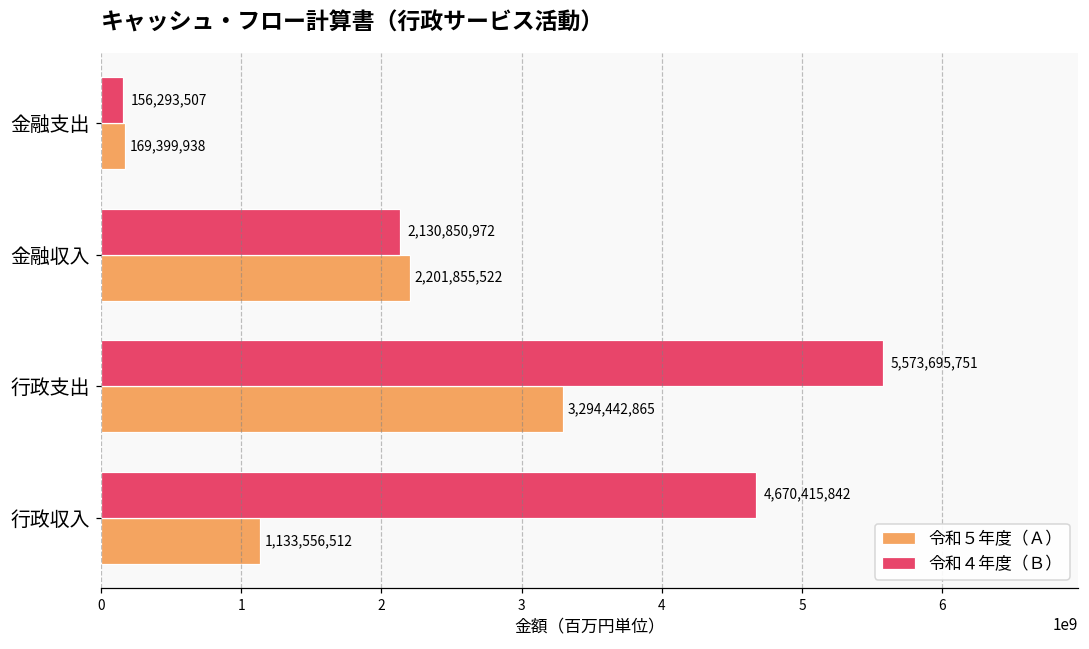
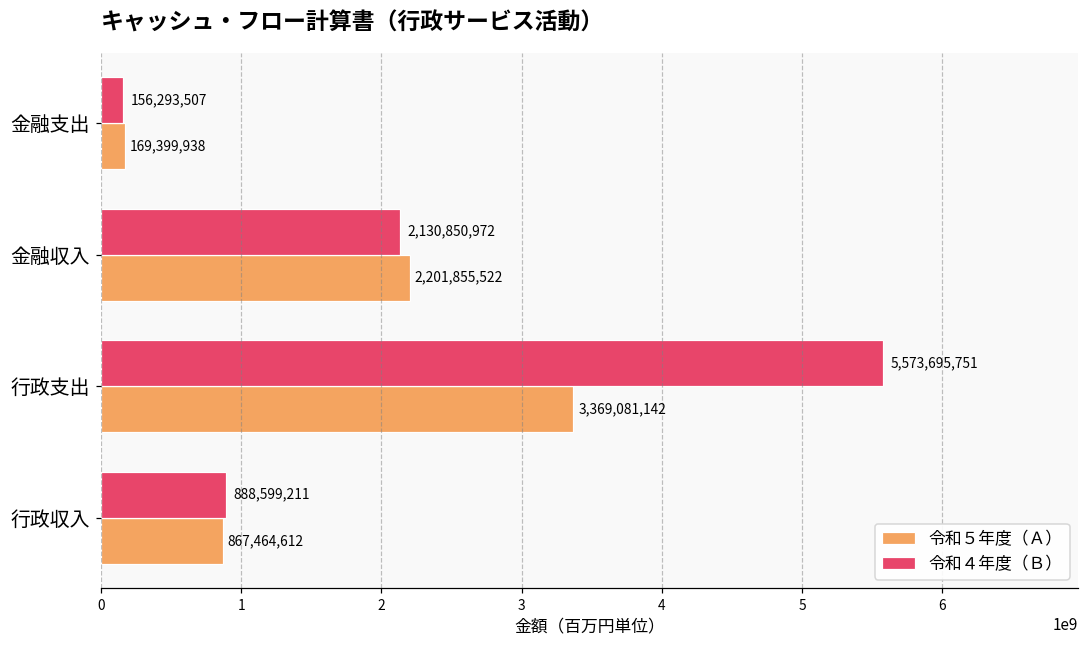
  {
    "令和５年度（Ａ）": {
      "金融支出": "169,399,938",
      "金融収入": "2,201,855,522",
-     "行政支出": "3,294,442,865",
-     "行政収入": "1,133,556,512"
+     "行政支出": "3,369,081,142",
+     "行政収入": "867,464,612"
    },
    "令和４年度（Ｂ）": {
      "金融支出": "156,293,507",
      "金融収入": "2,130,850,972",
      "行政支出": "5,573,695,751",
-     "行政収入": "4,670,415,842"
+     "行政収入": "888,599,211"
    }
  }
